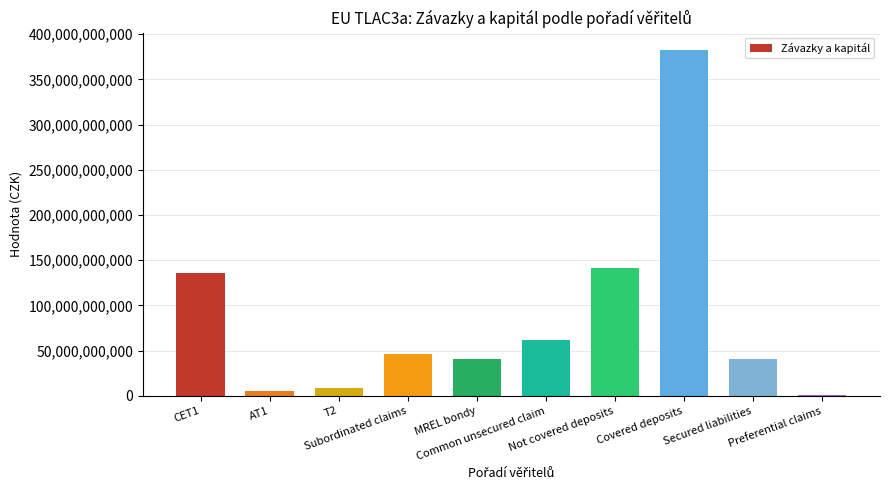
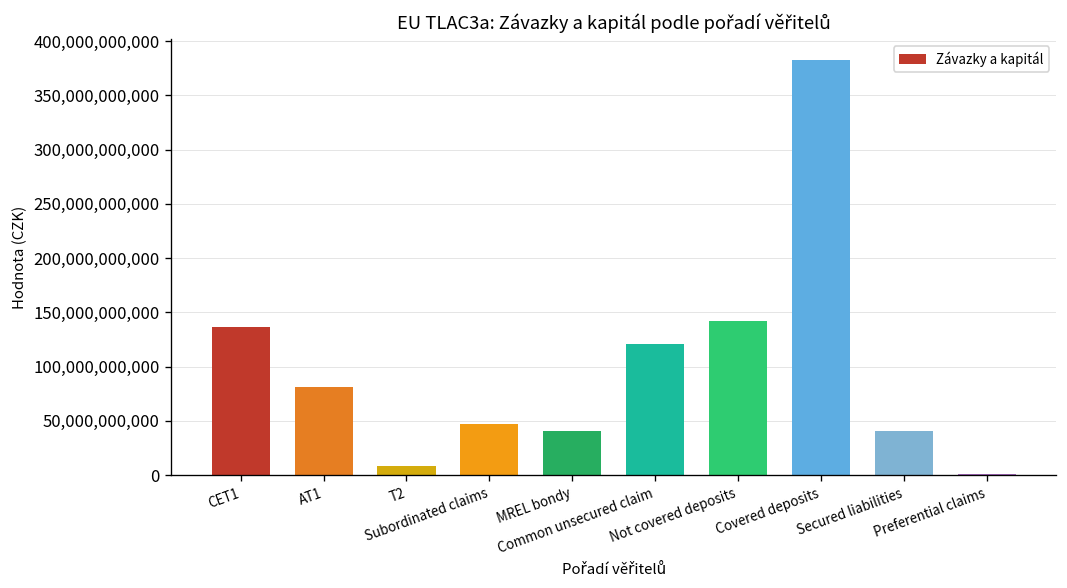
  {
    "CET1": "140,000,000,000",
-   "AT1": "0",
+   "AT1": "80,000,000,000",
    "T2": "10,000,000,000",
    "Subordinated claims": "50,000,000,000",
    "MREL bondy": "40,000,000,000",
-   "Common unsecured claim": "60,000,000,000",
+   "Common unsecured claim": "120,000,000,000",
    "Not covered deposits": "140,000,000,000",
    "Covered deposits": "380,000,000,000",
    "Secured liabilities": "40,000,000,000"
  }
